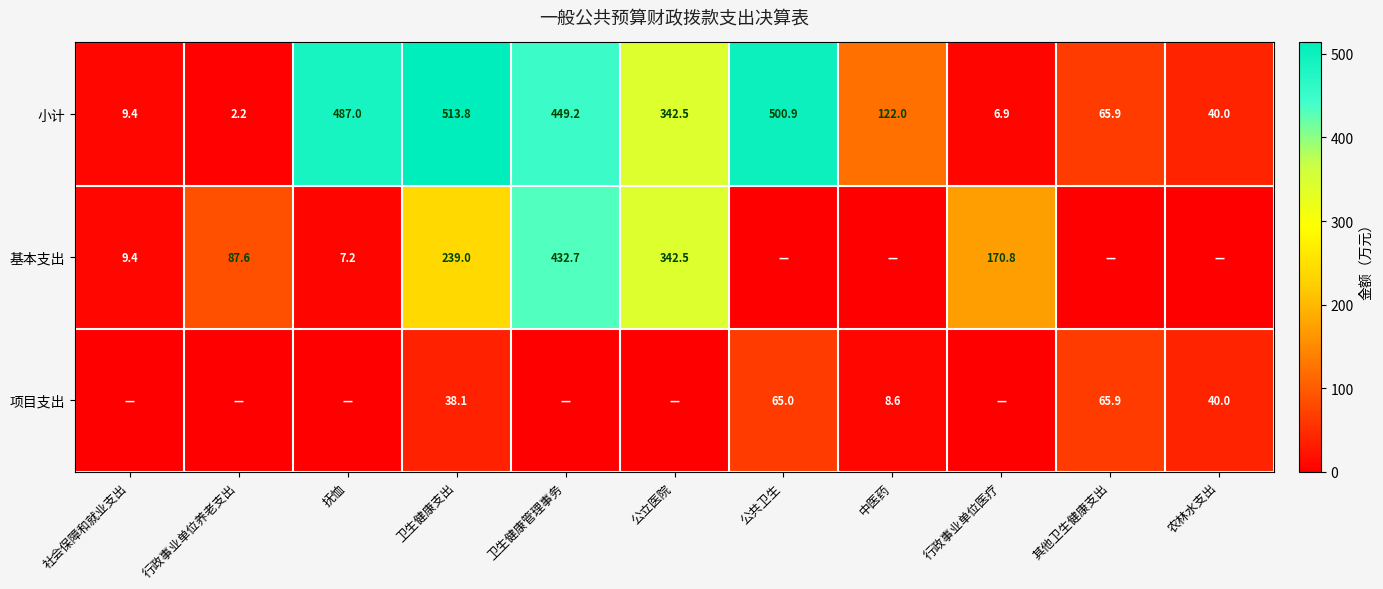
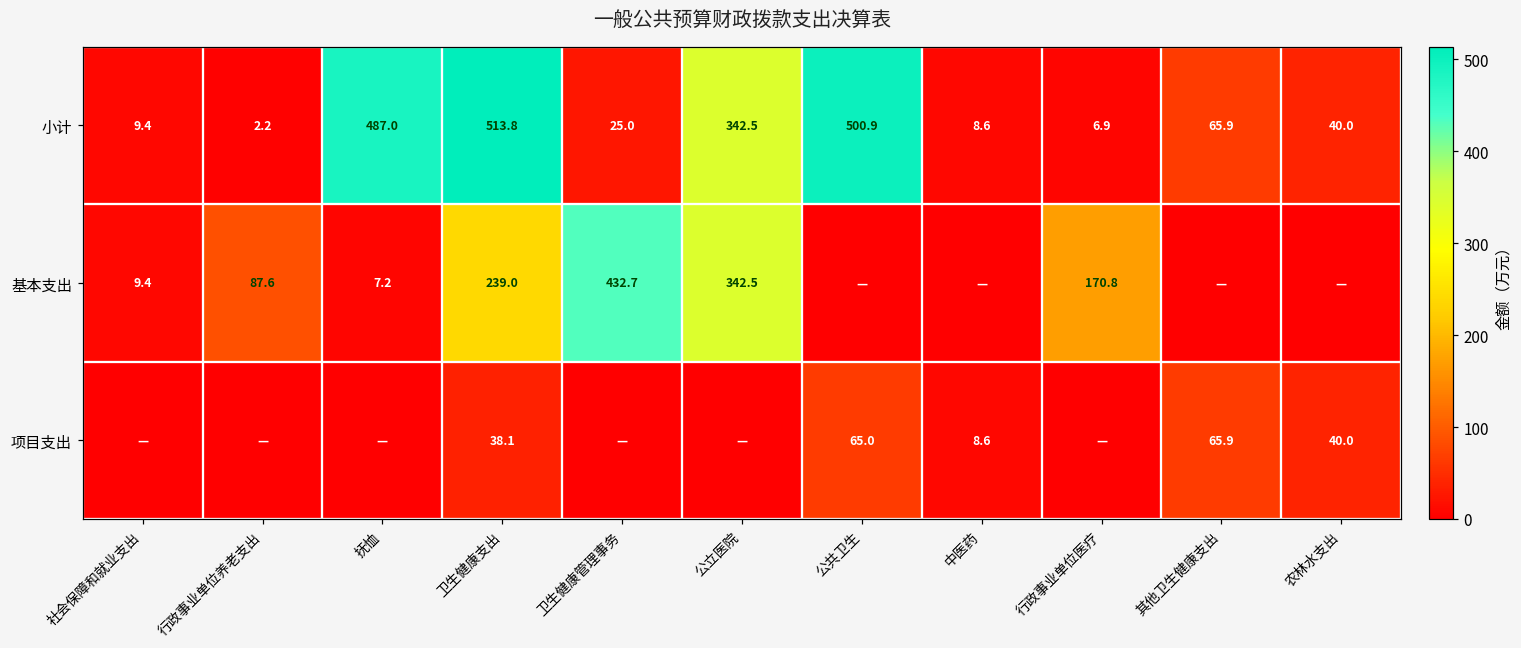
  {
    "小计": {
      "社会保障和就业支出": 9.4,
      "行政事业单位养老支出": 2.2,
      "抚恤": 487.0,
      "卫生健康支出": 513.8,
-     "卫生健康管理事务": 449.2,
+     "卫生健康管理事务": 25.0,
      "公立医院": 342.5,
      "公共卫生": 500.9,
-     "中医药": 122.0,
+     "中医药": 8.6,
      "行政事业单位医疗": 6.9,
      "其他卫生健康支出": 65.9,
      "农林水支出": 40.0
    },
    "基本支出": {
      "社会保障和就业支出": 9.4,
      "行政事业单位养老支出": 87.6,
      "抚恤": 7.2,
      "卫生健康支出": 239.0,
      "卫生健康管理事务": 432.7,
      "公立医院": 342.5,
      "行政事业单位医疗": 170.8
    },
    "项目支出": {
      "卫生健康支出": 38.1,
      "公共卫生": 65.0,
      "中医药": 8.6,
      "其他卫生健康支出": 65.9,
      "农林水支出": 40.0
    }
  }
